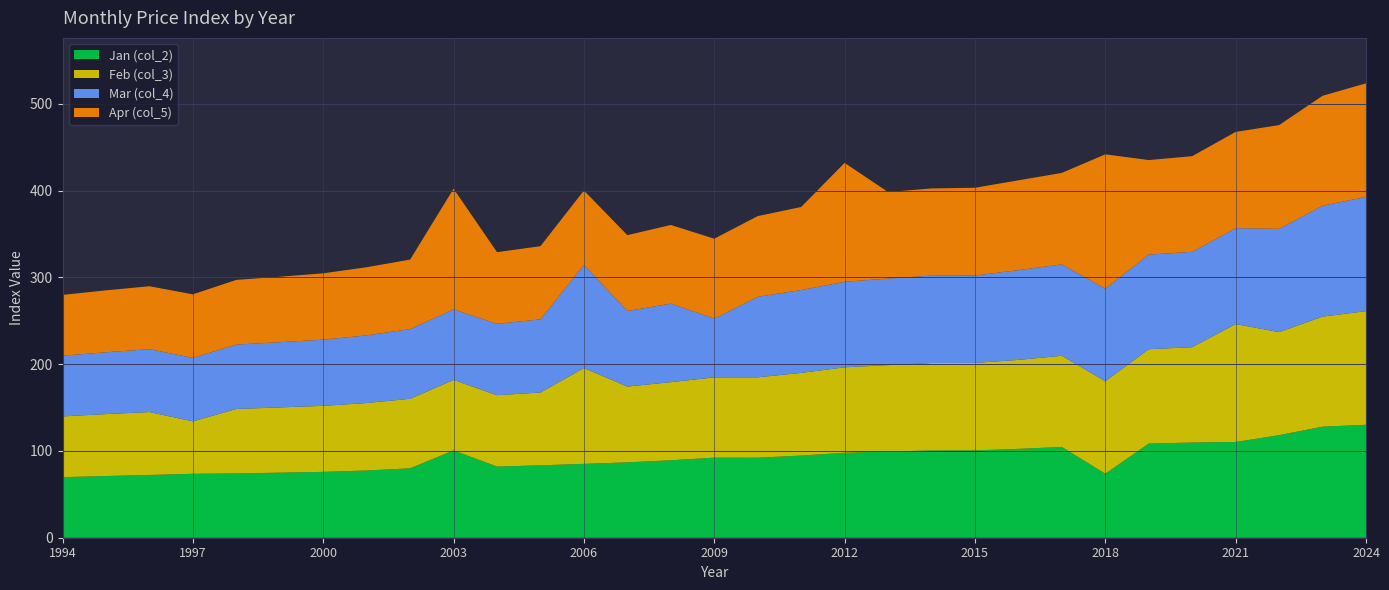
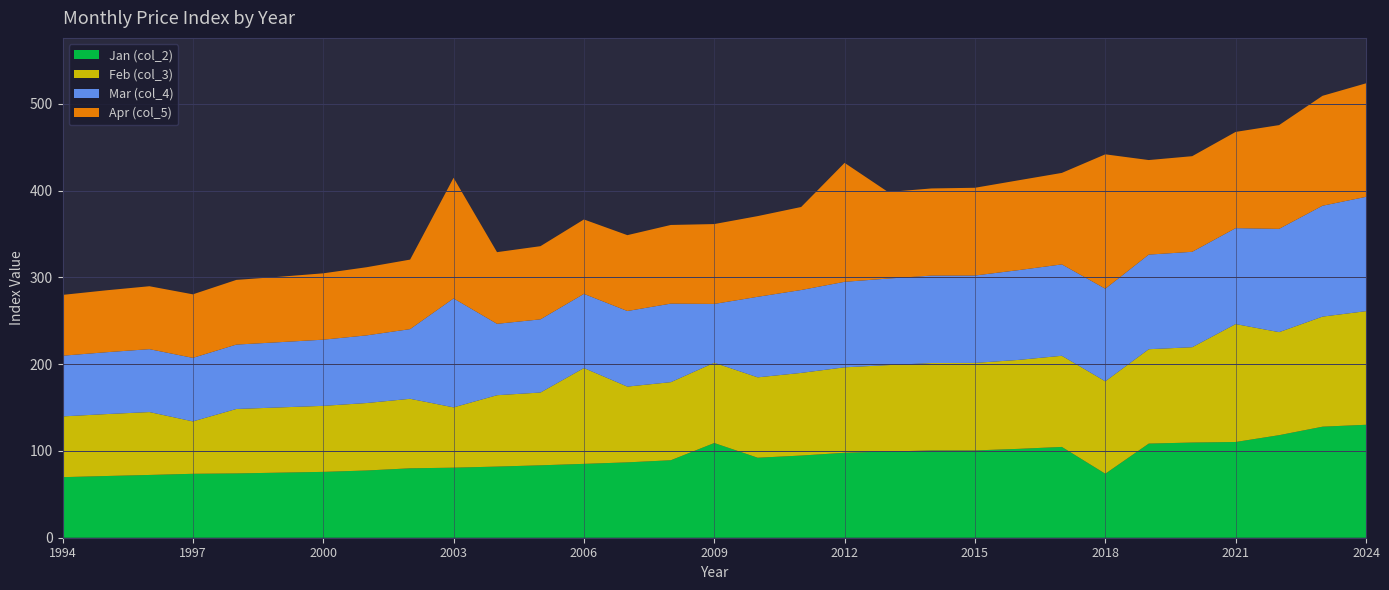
  {
    "Jan (col_2)": {
      "1994": 70,
      "1997": 70,
      "2000": 80,
-     "2003": 100,
+     "2003": 80,
      "2006": 90,
-     "2009": 90,
+     "2009": 110,
      "2012": 100,
      "2015": 100,
      "2018": 70,
      "2021": 110,
      "2024": 130
    },
    "Feb (col_3)": {
      "1994": 70,
      "1997": 60,
      "2000": 80,
-     "2003": 80,
+     "2003": 70,
      "2006": 110,
      "2009": 90,
      "2012": 100,
      "2015": 100,
      "2018": 110,
      "2021": 140,
      "2024": 130
    },
    "Mar (col_4)": {
      "1994": 70,
      "1997": 70,
      "2000": 80,
-     "2003": 80,
-     "2006": 120,
+     "2003": 130,
+     "2006": 90,
      "2009": 70,
      "2012": 100,
      "2015": 100,
      "2018": 110,
      "2021": 110,
      "2024": 130
    },
    "Apr (col_5)": {
      "1994": 70,
      "1997": 70,
      "2000": 80,
      "2003": 140,
      "2006": 90,
      "2009": 90,
      "2012": 140,
      "2015": 100,
      "2018": 150,
      "2021": 110,
      "2024": 130
    }
  }
